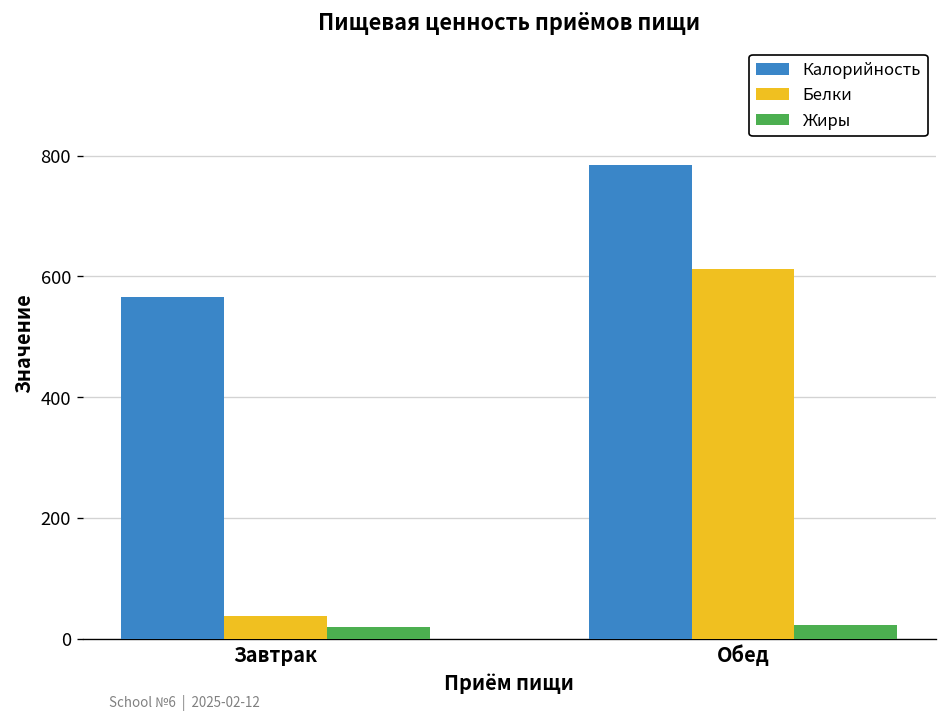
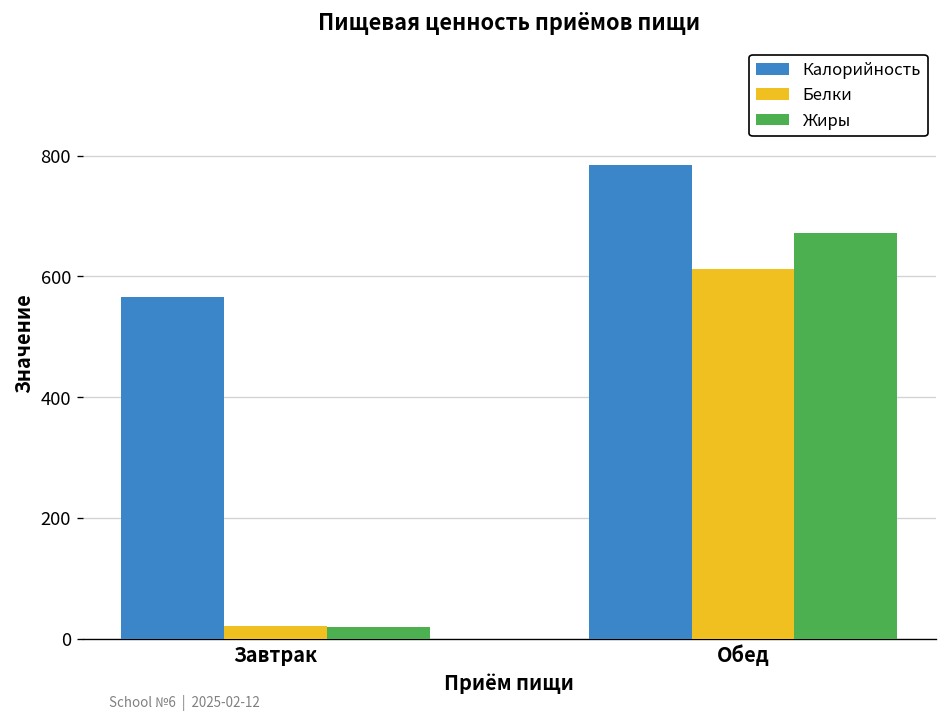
  {
    "Калорийность": {
      "Завтрак": 570,
      "Обед": 780
    },
    "Белки": {
-     "Завтрак": 40,
+     "Завтрак": 20,
      "Обед": 610
    },
    "Жиры": {
      "Завтрак": 20,
-     "Обед": 20
+     "Обед": 670
    }
  }
